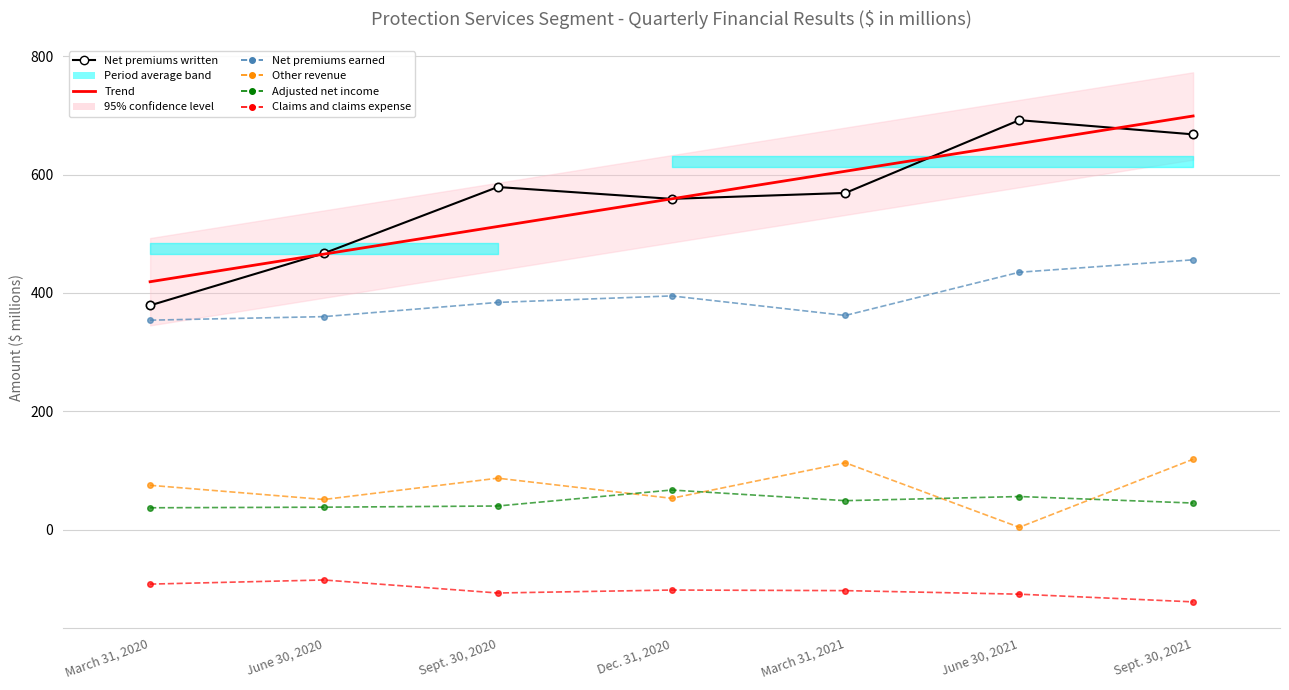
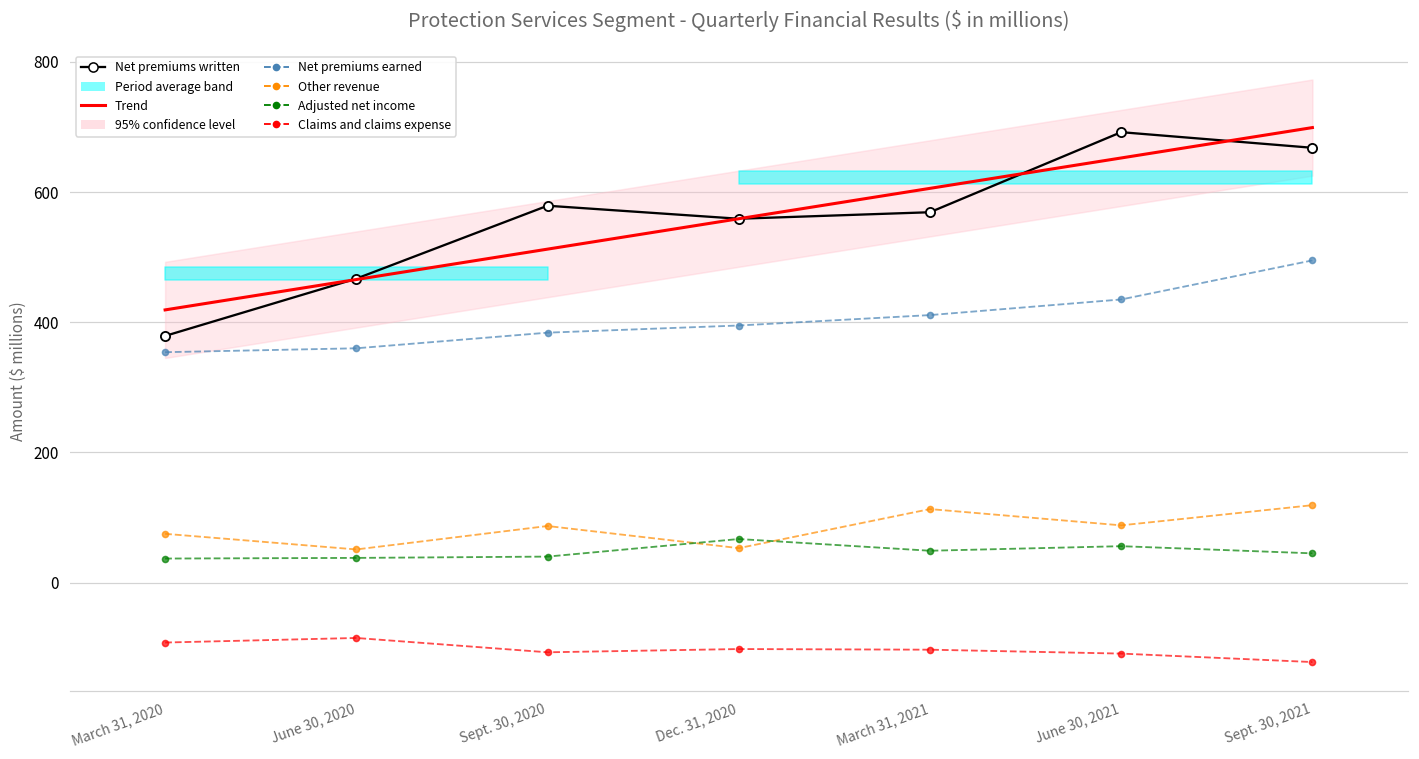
  {
    "Net premiums written": {
      "March 31, 2020": 380,
      "Sept. 30, 2020": 580,
      "March 31, 2021": 570,
      "June 30, 2021": 690,
      "Sept. 30, 2021": 670
    },
    "Net premiums earned": {
      "March 31, 2020": 350,
      "June 30, 2020": 360,
      "Sept. 30, 2020": 380,
      "Dec. 31, 2020": 400,
-     "March 31, 2021": 360,
+     "March 31, 2021": 410,
      "June 30, 2021": 440,
-     "Sept. 30, 2021": 460
+     "Sept. 30, 2021": 500
    },
    "Other revenue": {
      "March 31, 2020": 80,
      "June 30, 2020": 50,
      "Sept. 30, 2020": 90,
      "Dec. 31, 2020": 50,
      "March 31, 2021": 110,
-     "June 30, 2021": 0,
+     "June 30, 2021": 90,
      "Sept. 30, 2021": 120
    },
    "Adjusted net income": {
      "March 31, 2020": 40,
      "June 30, 2020": 40,
      "Sept. 30, 2020": 40,
      "Dec. 31, 2020": 70,
      "March 31, 2021": 50,
      "June 30, 2021": 60,
      "Sept. 30, 2021": 50
    }
  }
